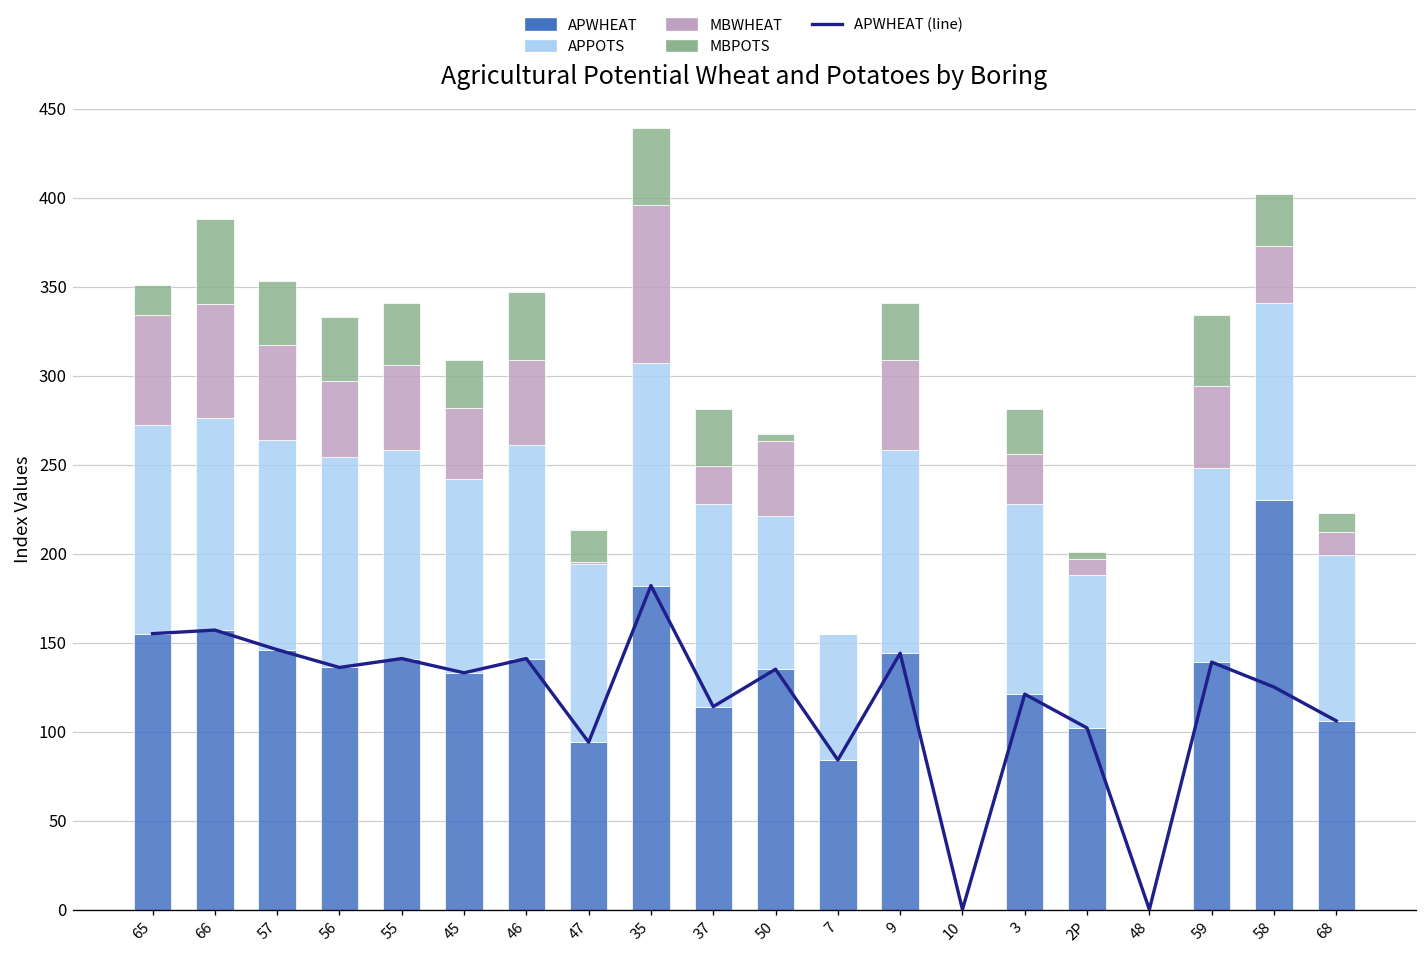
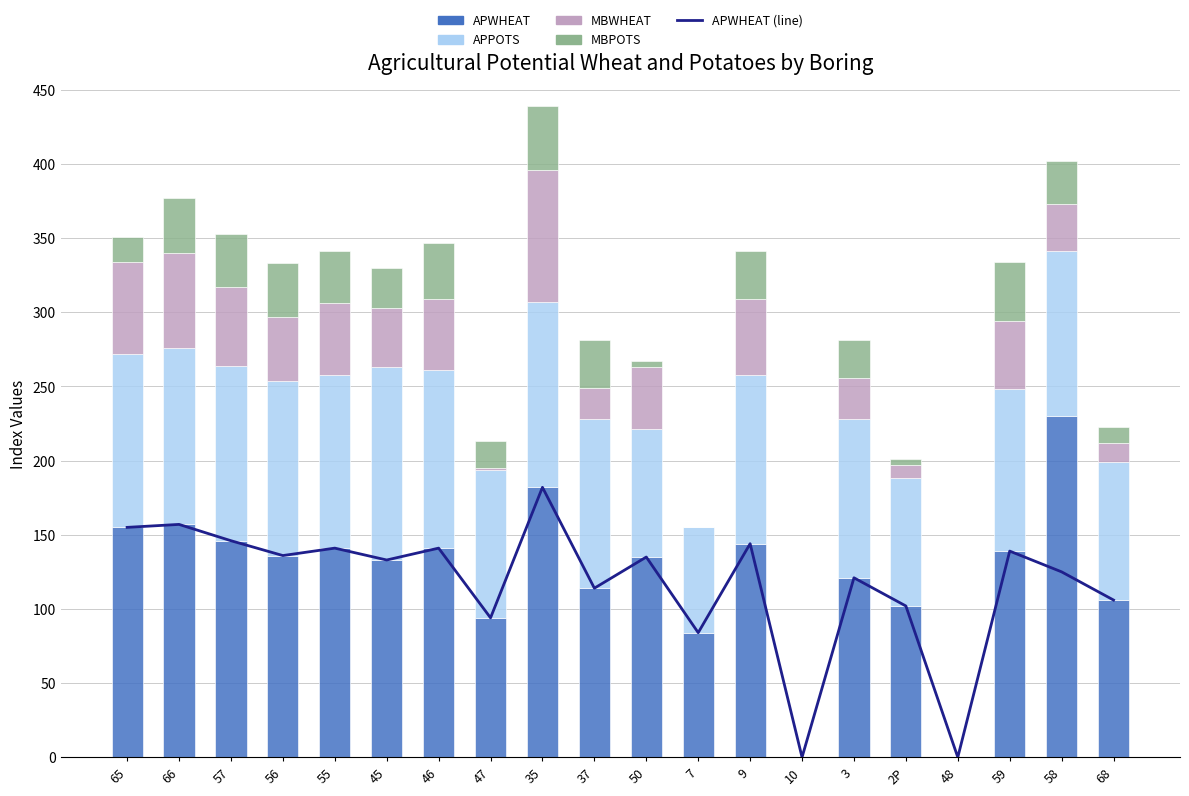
  {
    "APWHEAT (line)": {
      "65": 155,
      "66": 157,
      "57": 146,
      "56": 136,
      "55": 141,
      "45": 133,
      "46": 141,
      "47": 94,
      "35": 182,
      "37": 114,
      "50": 135,
      "7": 84,
      "9": 144,
      "10": 0,
      "3": 121,
      "2P": 102,
      "48": 0,
      "59": 139,
      "58": 125,
      "68": 106
    },
    "APWHEAT": {
      "65": 155,
      "66": 157,
      "57": 146,
      "56": 136,
      "55": 141,
      "45": 133,
      "46": 141,
      "47": 94,
      "35": 182,
      "37": 114,
      "50": 135,
      "7": 84,
      "9": 144,
      "10": 0,
      "3": 121,
      "2P": 102,
      "48": 0,
      "59": 139,
      "58": 230,
      "68": 106
    },
    "APPOTS": {
      "65": 117,
      "66": 119,
      "57": 118,
      "56": 118,
      "55": 117,
-     "45": 109,
+     "45": 130,
      "46": 120,
      "47": 100,
      "35": 125,
      "37": 114,
      "50": 86,
      "7": 71,
      "9": 114,
      "10": 0,
      "3": 107,
      "2P": 86,
      "48": 0,
      "59": 109,
      "58": 111,
      "68": 93
    },
    "MBWHEAT": {
      "65": 62,
      "66": 64,
      "57": 53,
      "56": 43,
      "55": 48,
      "45": 40,
      "46": 48,
      "35": 89,
      "37": 21,
      "50": 42,
      "7": 0,
      "9": 51,
      "10": 0,
      "3": 28,
      "2P": 9,
      "48": 0,
      "59": 46,
      "58": 32,
      "68": 13
    },
    "MBPOTS": {
      "65": 17,
-     "66": 48,
+     "66": 37,
      "57": 36,
      "56": 36,
      "55": 35,
      "45": 27,
      "46": 38,
      "47": 18,
      "35": 43,
      "37": 32,
      "50": 4,
      "7": 0,
      "9": 32,
      "10": 0,
      "3": 25,
      "2P": 4,
      "48": 0,
      "59": 40,
      "58": 29,
      "68": 11
    }
  }
